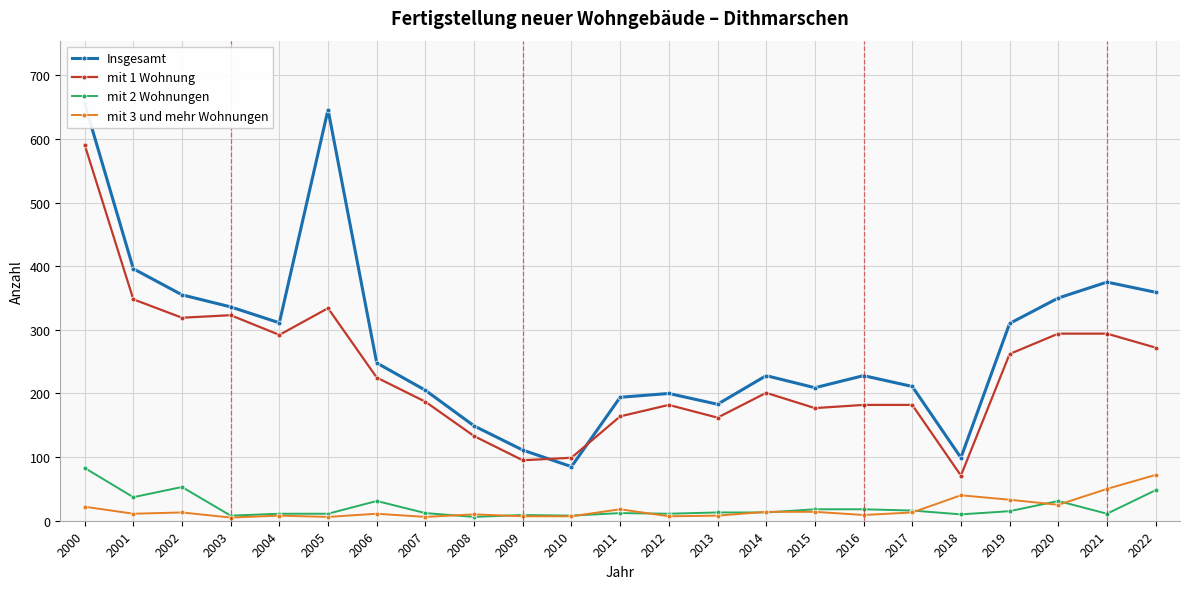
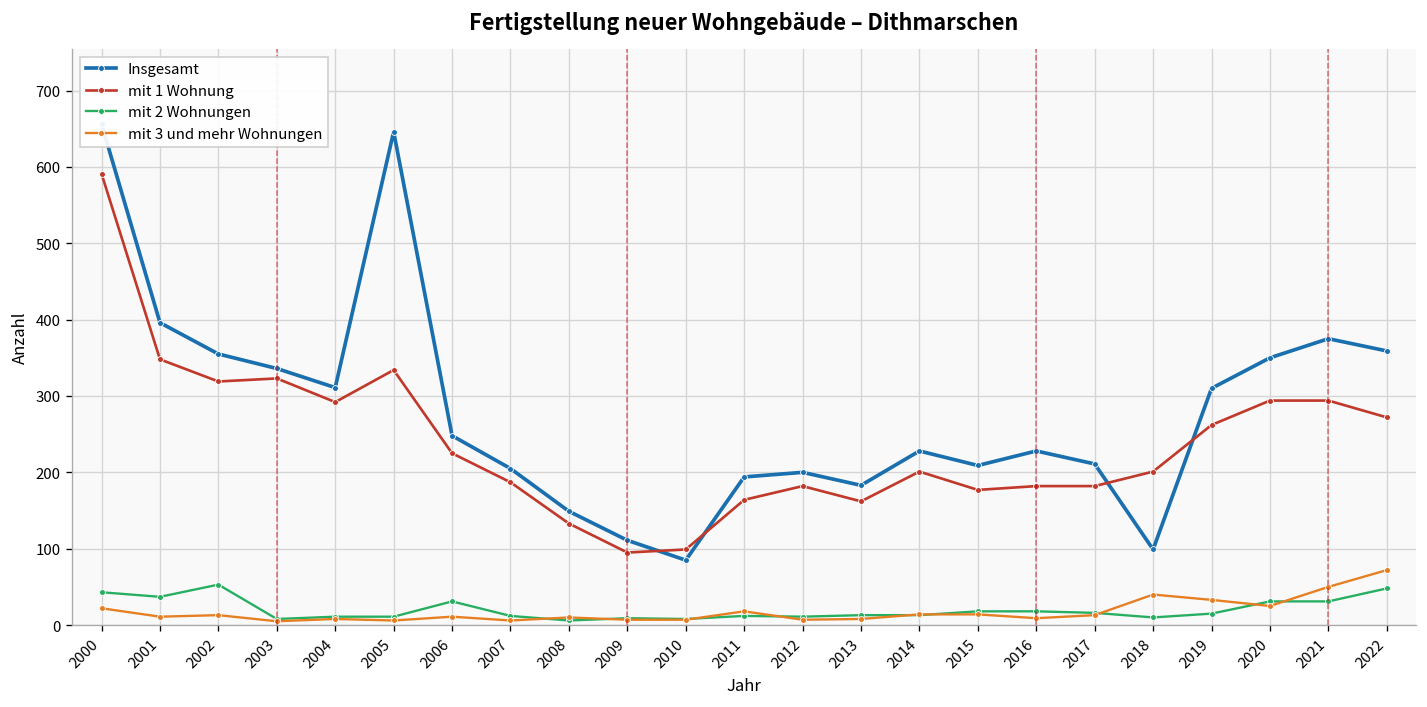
  {
    "Insgesamt": {
      "2001": 400,
      "2002": 360,
      "2003": 340,
      "2004": 310,
      "2005": 650,
      "2006": 250,
      "2007": 210,
      "2008": 150,
      "2009": 110,
      "2010": 90,
      "2011": 190,
      "2012": 200,
      "2013": 180,
      "2014": 230,
      "2015": 210,
      "2016": 230,
      "2017": 210,
      "2018": 100,
      "2019": 310,
      "2020": 350,
      "2021": 380,
      "2022": 360
    },
    "mit 1 Wohnung": {
      "2000": 590,
      "2001": 350,
      "2002": 320,
      "2003": 320,
      "2004": 290,
      "2005": 330,
      "2006": 230,
      "2007": 190,
      "2008": 130,
      "2009": 100,
      "2010": 100,
      "2011": 160,
      "2012": 180,
      "2013": 160,
      "2014": 200,
      "2015": 180,
      "2016": 180,
      "2017": 180,
-     "2018": 70,
+     "2018": 200,
      "2019": 260,
      "2020": 290,
      "2021": 290,
      "2022": 270
    },
    "mit 2 Wohnungen": {
-     "2000": 80,
+     "2000": 40,
      "2001": 40,
      "2002": 50,
      "2005": 10,
      "2006": 30,
      "2007": 10,
      "2011": 10,
      "2012": 10,
      "2013": 10,
      "2016": 20,
      "2018": 10,
      "2019": 20,
      "2020": 30,
-     "2021": 10,
+     "2021": 30,
      "2022": 50
    },
    "mit 3 und mehr Wohnungen": {
      "2000": 20,
      "2001": 10,
      "2002": 10,
      "2005": 10,
      "2006": 10,
      "2007": 10,
      "2011": 20,
      "2012": 10,
      "2013": 10,
      "2016": 10,
      "2018": 40,
      "2019": 30,
      "2020": 30,
      "2021": 50,
      "2022": 70
    }
  }
